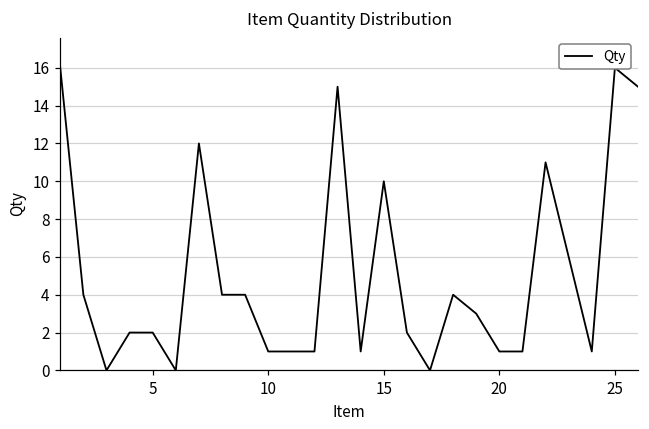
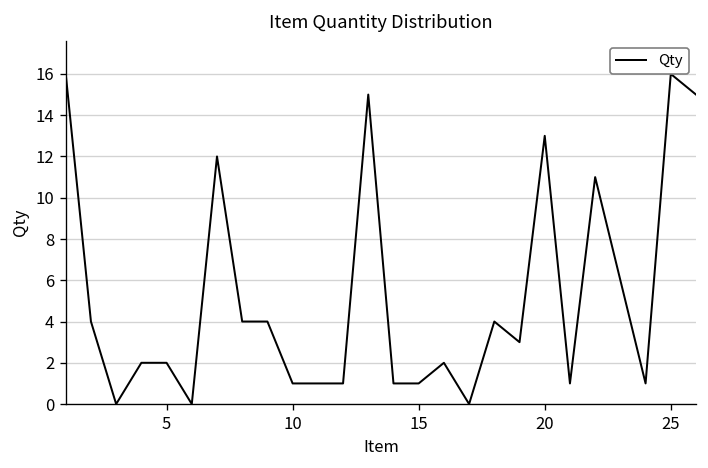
  {
    "5": 2,
    "10": 1,
-   "15": 10,
-   "20": 1
+   "15": 1,
+   "20": 13
  }
